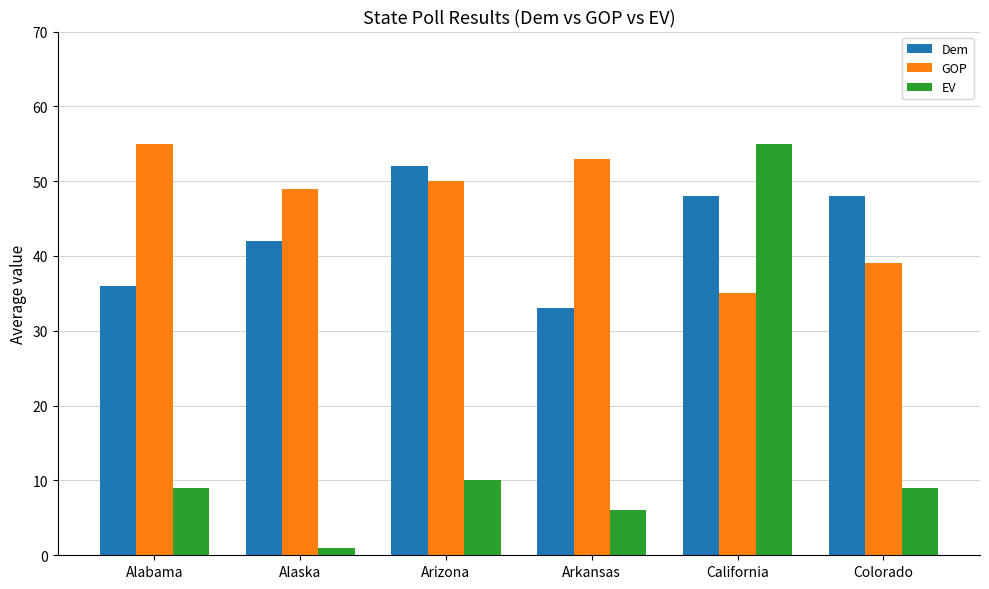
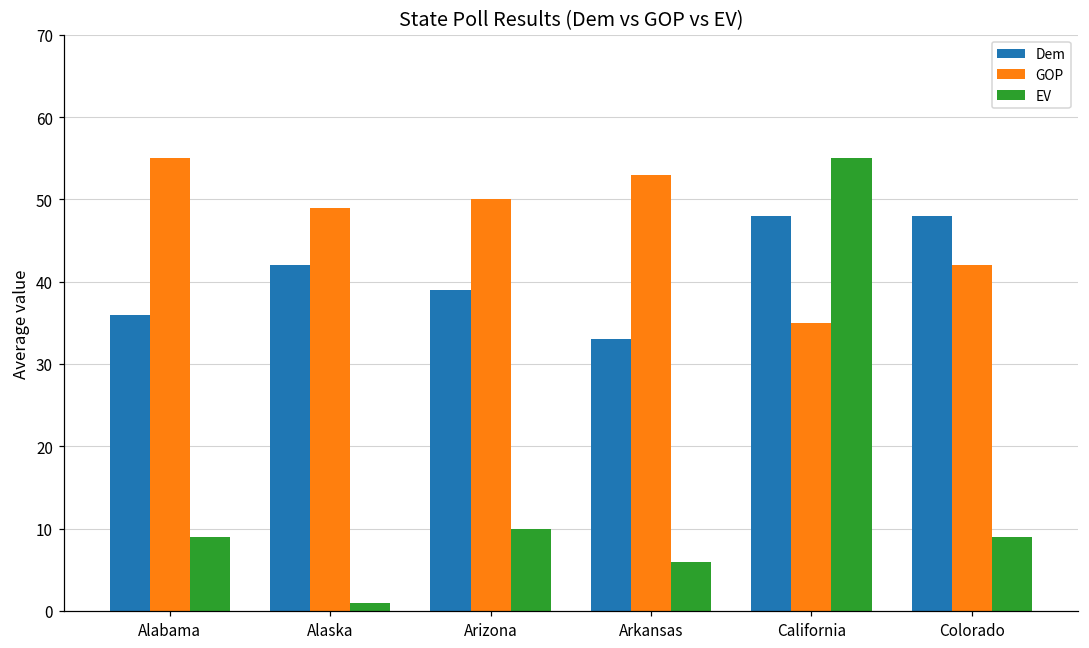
  {
    "Dem": {
      "Alabama": 36,
      "Alaska": 42,
-     "Arizona": 52,
+     "Arizona": 39,
      "Arkansas": 33,
      "California": 48,
      "Colorado": 48
    },
    "GOP": {
      "Alabama": 55,
      "Alaska": 49,
      "Arizona": 50,
      "Arkansas": 53,
      "California": 35,
-     "Colorado": 39
+     "Colorado": 42
    },
    "EV": {
      "Alabama": 9,
      "Alaska": 1,
      "Arizona": 10,
      "Arkansas": 6,
      "California": 55,
      "Colorado": 9
    }
  }
